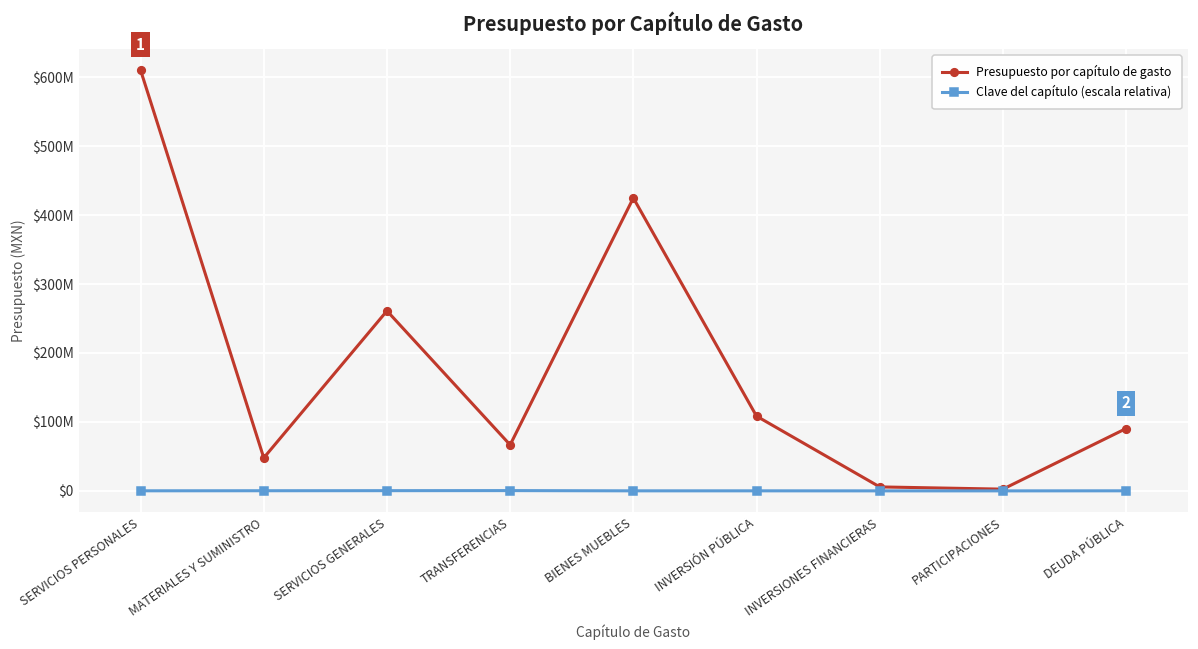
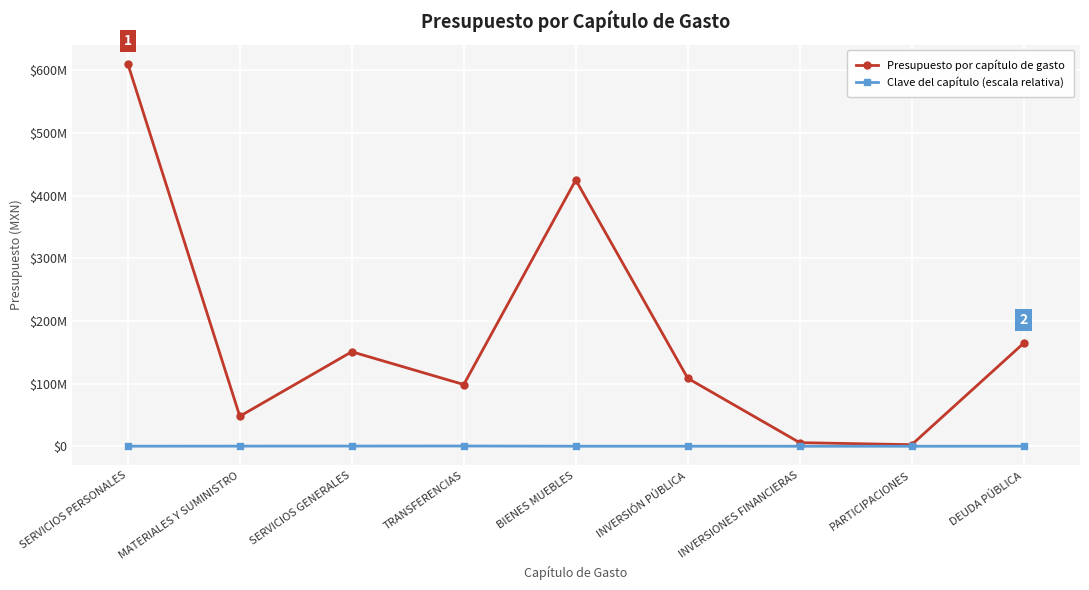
  {
    "Presupuesto por capítulo de gasto": {
      "MATERIALES Y SUMINISTRO": "$50000000",
-     "SERVICIOS GENERALES": "$260000000",
-     "TRANSFERENCIAS": "$70000000",
+     "SERVICIOS GENERALES": "$150000000",
+     "TRANSFERENCIAS": "$100000000",
      "BIENES MUEBLES": "$420000000",
      "INVERSIÓN PÚBLICA": "$110000000",
      "INVERSIONES FINANCIERAS": "$10000000",
-     "DEUDA PÚBLICA": "$90000000"
+     "DEUDA PÚBLICA": "$160000000"
    },
    "Clave del capítulo (escala relativa)": {
      "SERVICIOS PERSONALES": "$0",
      "MATERIALES Y SUMINISTRO": "$0",
      "SERVICIOS GENERALES": "$0",
      "TRANSFERENCIAS": "$0",
      "BIENES MUEBLES": "$0",
      "INVERSIÓN PÚBLICA": "$0",
      "INVERSIONES FINANCIERAS": "$0",
      "DEUDA PÚBLICA": "$0"
    }
  }
